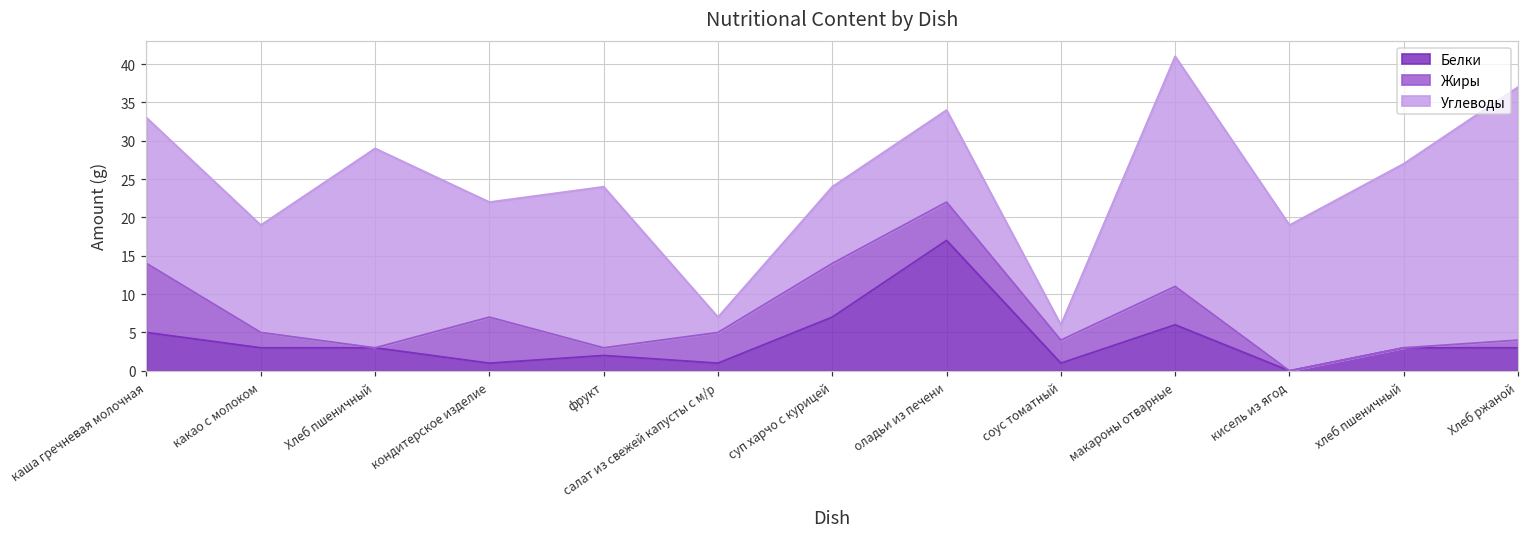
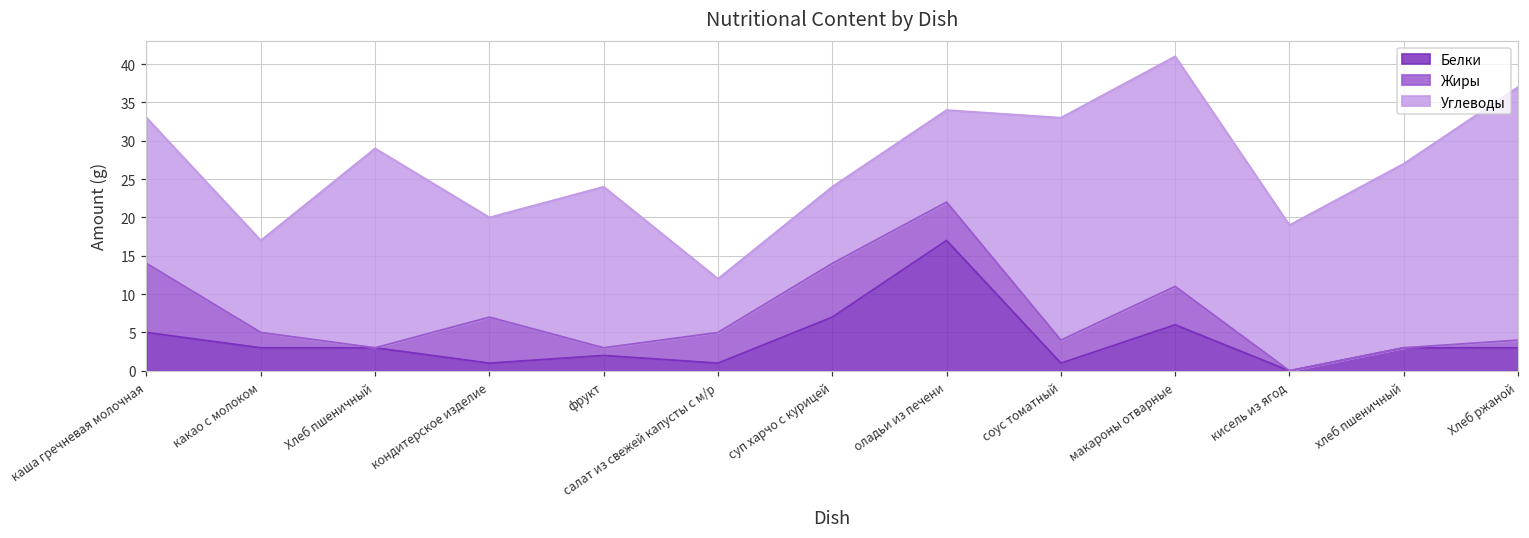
  {
    "Углеводы": {
      "каша гречневая молочная": 19,
-     "какао с молоком": 14,
+     "какао с молоком": 12,
      "Хлеб пшеничный": 26,
-     "кондитерское изделие": 15,
+     "кондитерское изделие": 13,
      "фрукт": 21,
-     "салат из свежей капусты с м/р": 2,
+     "салат из свежей капусты с м/р": 7,
      "суп харчо с курицей": 10,
      "оладьи из печени": 12,
-     "соус томатный": 2,
+     "соус томатный": 29,
      "макароны отварные": 30,
      "кисель из ягод": 19,
      "хлеб пшеничный": 24,
      "Хлеб ржаной": 33
    }
  }
